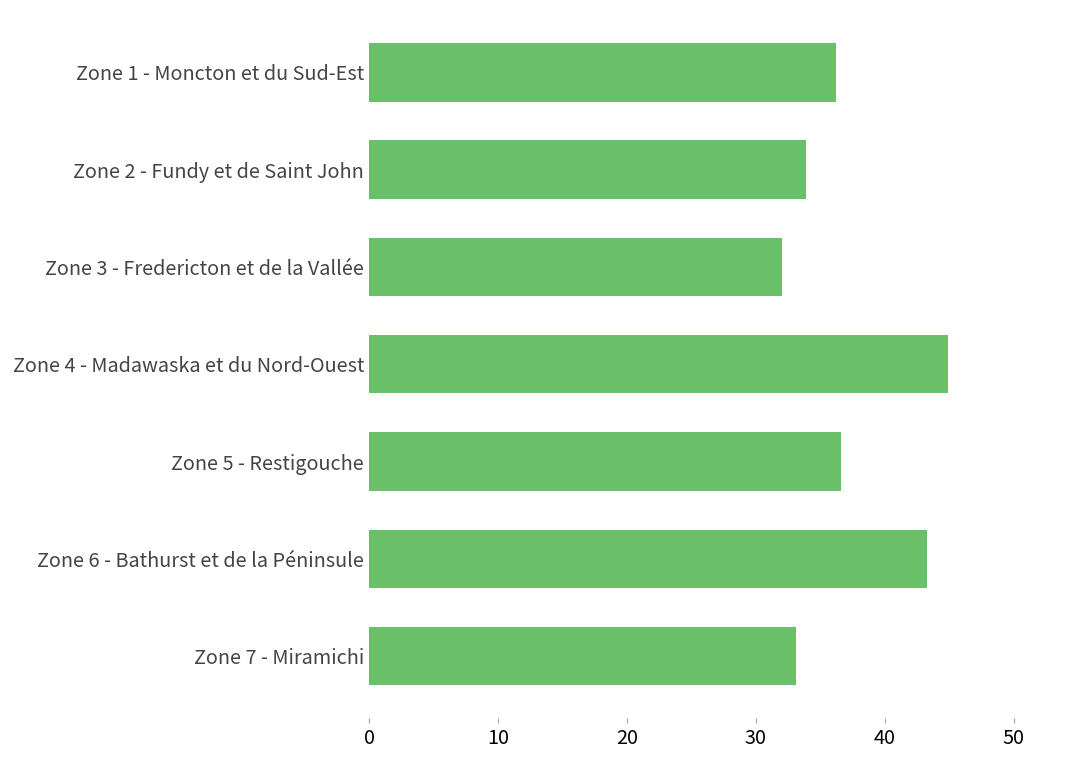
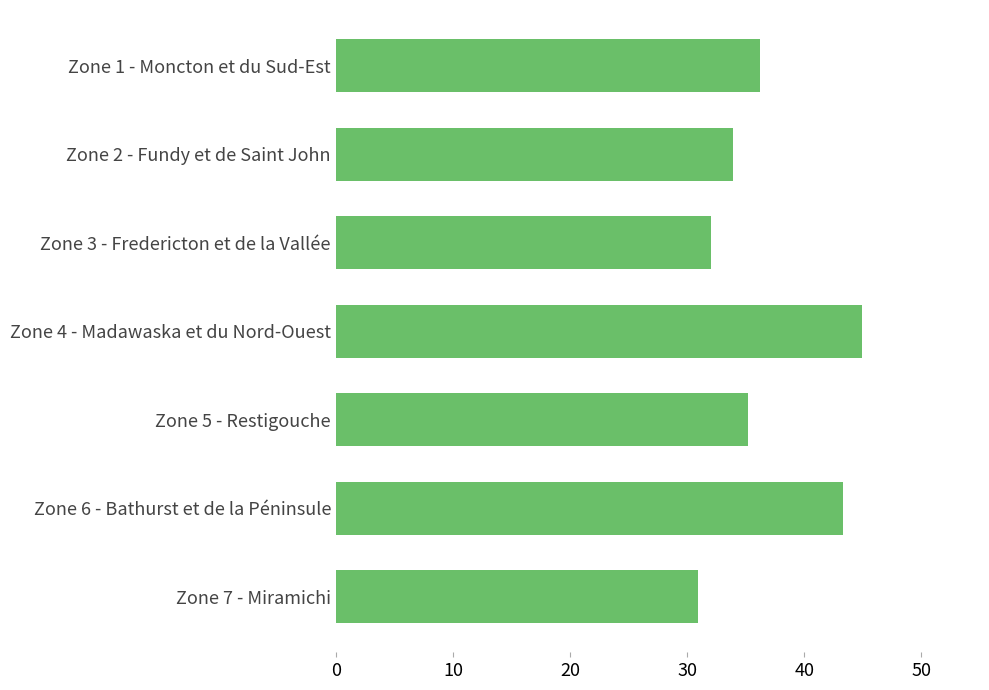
  {
    "Zone 1 - Moncton et du Sud-Est": 36.2,
    "Zone 2 - Fundy et de Saint John": 33.9,
    "Zone 3 - Fredericton et de la Vallée": 32.0,
    "Zone 4 - Madawaska et du Nord-Ouest": 44.9,
-   "Zone 5 - Restigouche": 36.6,
+   "Zone 5 - Restigouche": 35.2,
    "Zone 6 - Bathurst et de la Péninsule": 43.3,
-   "Zone 7 - Miramichi": 33.1
+   "Zone 7 - Miramichi": 30.9
  }
